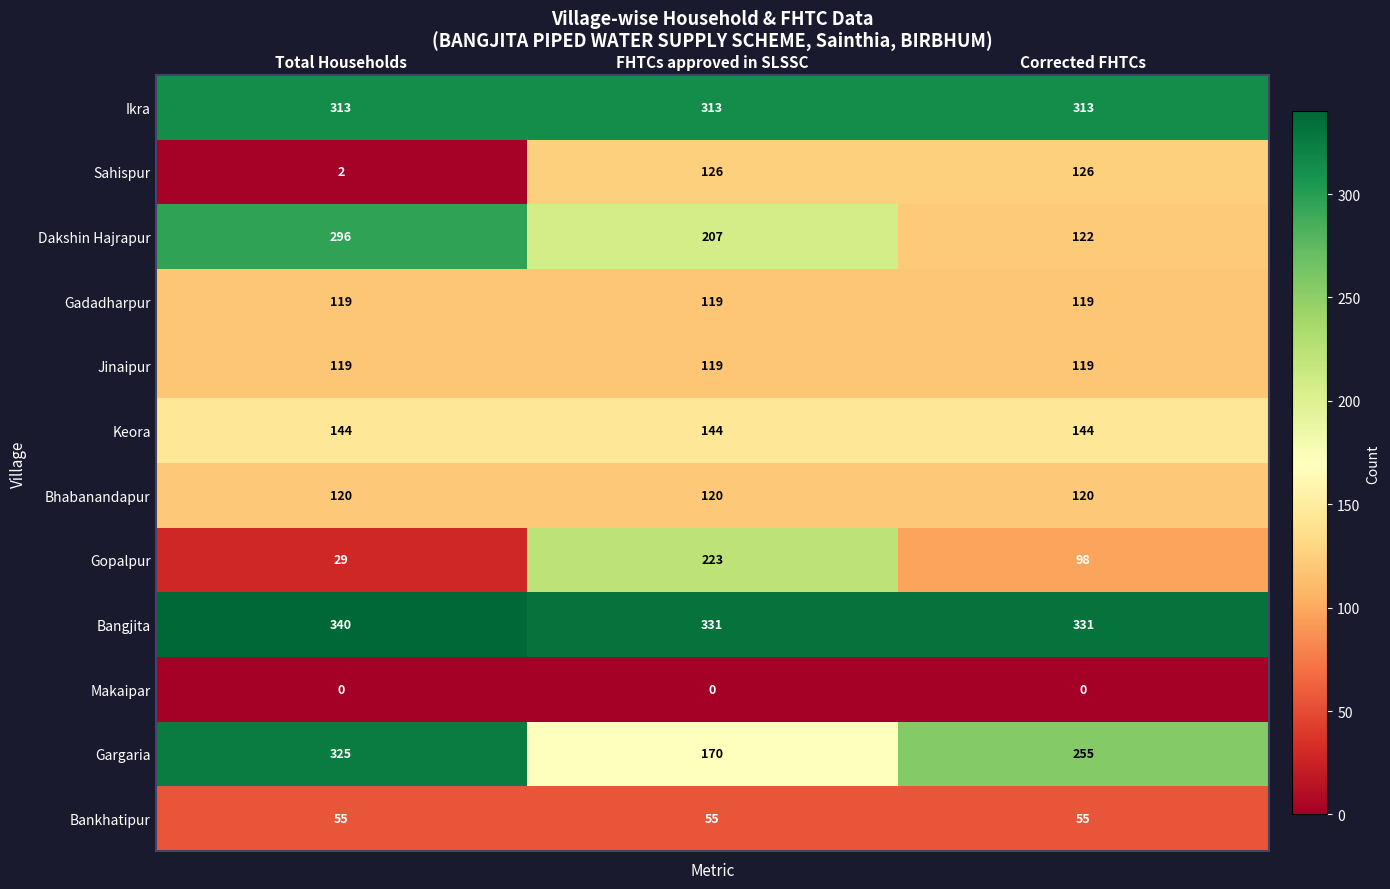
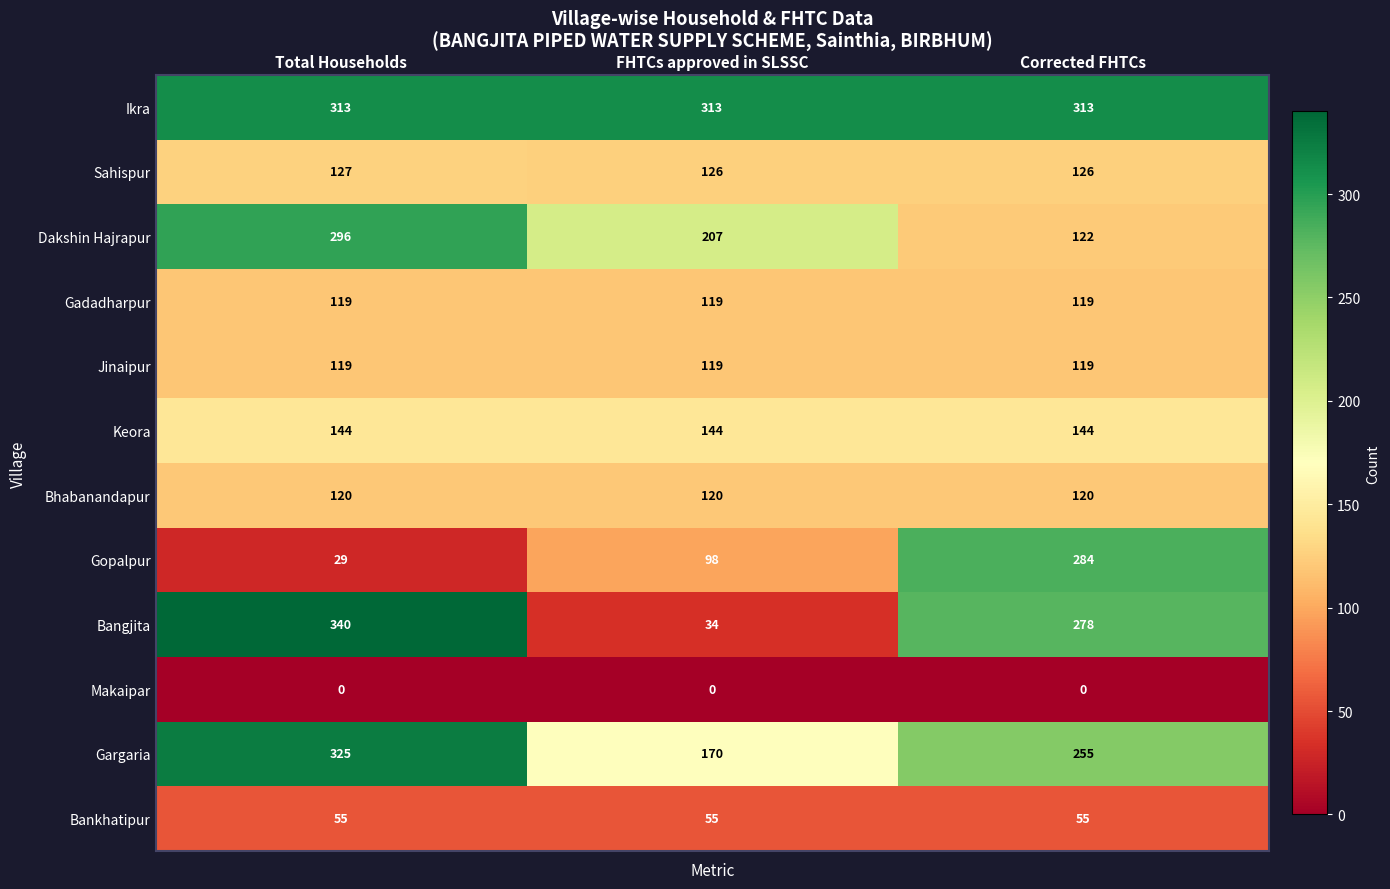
  {
    "Ikra": {
      "Total Households": 313,
      "FHTCs approved in SLSSC": 313,
      "Corrected FHTCs": 313
    },
    "Sahispur": {
-     "Total Households": 2,
+     "Total Households": 127,
      "FHTCs approved in SLSSC": 126,
      "Corrected FHTCs": 126
    },
    "Dakshin Hajrapur": {
      "Total Households": 296,
      "FHTCs approved in SLSSC": 207,
      "Corrected FHTCs": 122
    },
    "Gadadharpur": {
      "Total Households": 119,
      "FHTCs approved in SLSSC": 119,
      "Corrected FHTCs": 119
    },
    "Jinaipur": {
      "Total Households": 119,
      "FHTCs approved in SLSSC": 119,
      "Corrected FHTCs": 119
    },
    "Keora": {
      "Total Households": 144,
      "FHTCs approved in SLSSC": 144,
      "Corrected FHTCs": 144
    },
    "Bhabanandapur": {
      "Total Households": 120,
      "FHTCs approved in SLSSC": 120,
      "Corrected FHTCs": 120
    },
    "Gopalpur": {
      "Total Households": 29,
-     "FHTCs approved in SLSSC": 223,
-     "Corrected FHTCs": 98
+     "FHTCs approved in SLSSC": 98,
+     "Corrected FHTCs": 284
    },
    "Bangjita": {
      "Total Households": 340,
-     "FHTCs approved in SLSSC": 331,
-     "Corrected FHTCs": 331
+     "FHTCs approved in SLSSC": 34,
+     "Corrected FHTCs": 278
    },
    "Makaipar": {
      "Total Households": 0,
      "FHTCs approved in SLSSC": 0,
      "Corrected FHTCs": 0
    },
    "Gargaria": {
      "Total Households": 325,
      "FHTCs approved in SLSSC": 170,
      "Corrected FHTCs": 255
    },
    "Bankhatipur": {
      "Total Households": 55,
      "FHTCs approved in SLSSC": 55,
      "Corrected FHTCs": 55
    }
  }
